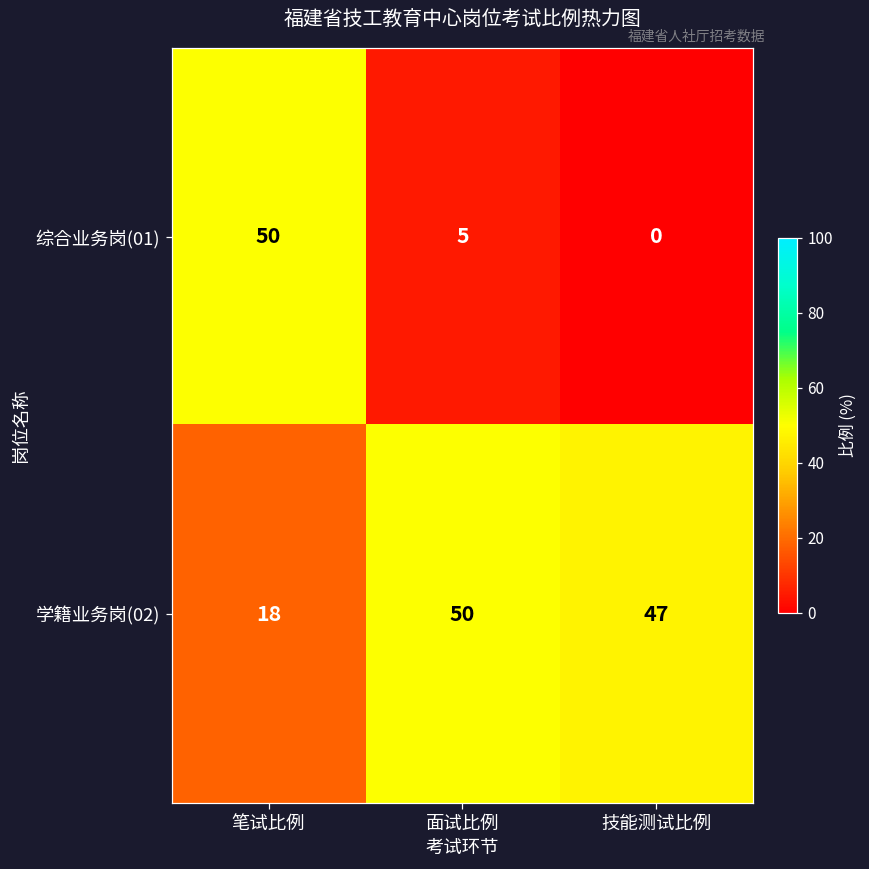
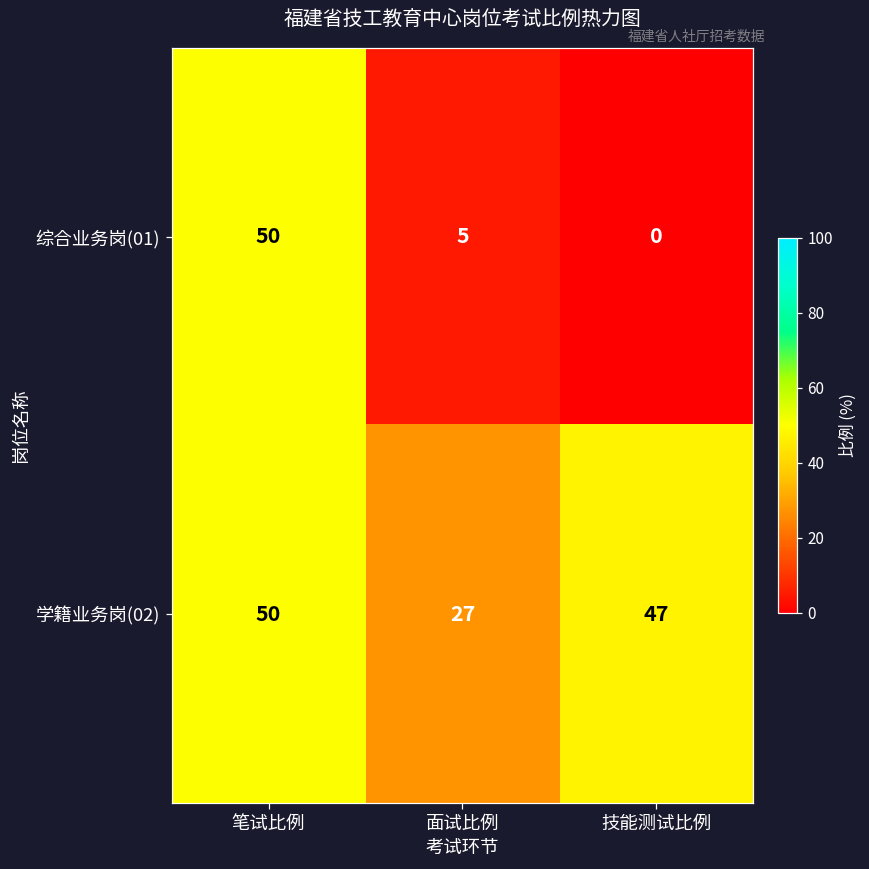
  {
    "综合业务岗(01)": {
      "笔试比例": 50,
      "面试比例": 5,
      "技能测试比例": 0
    },
    "学籍业务岗(02)": {
-     "笔试比例": 18,
-     "面试比例": 50,
+     "笔试比例": 50,
+     "面试比例": 27,
      "技能测试比例": 47
    }
  }
